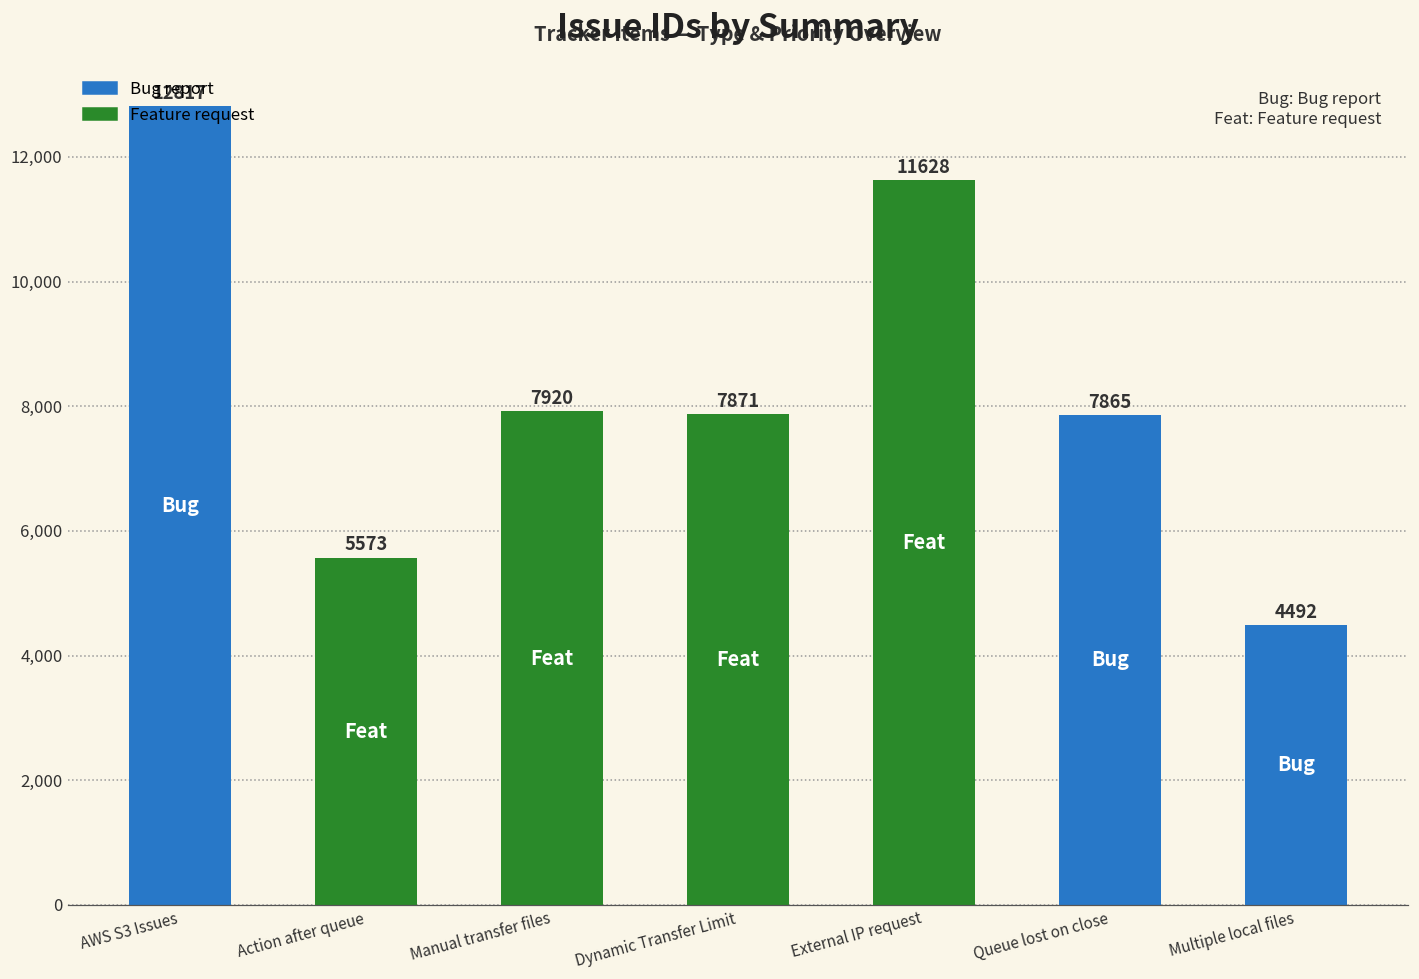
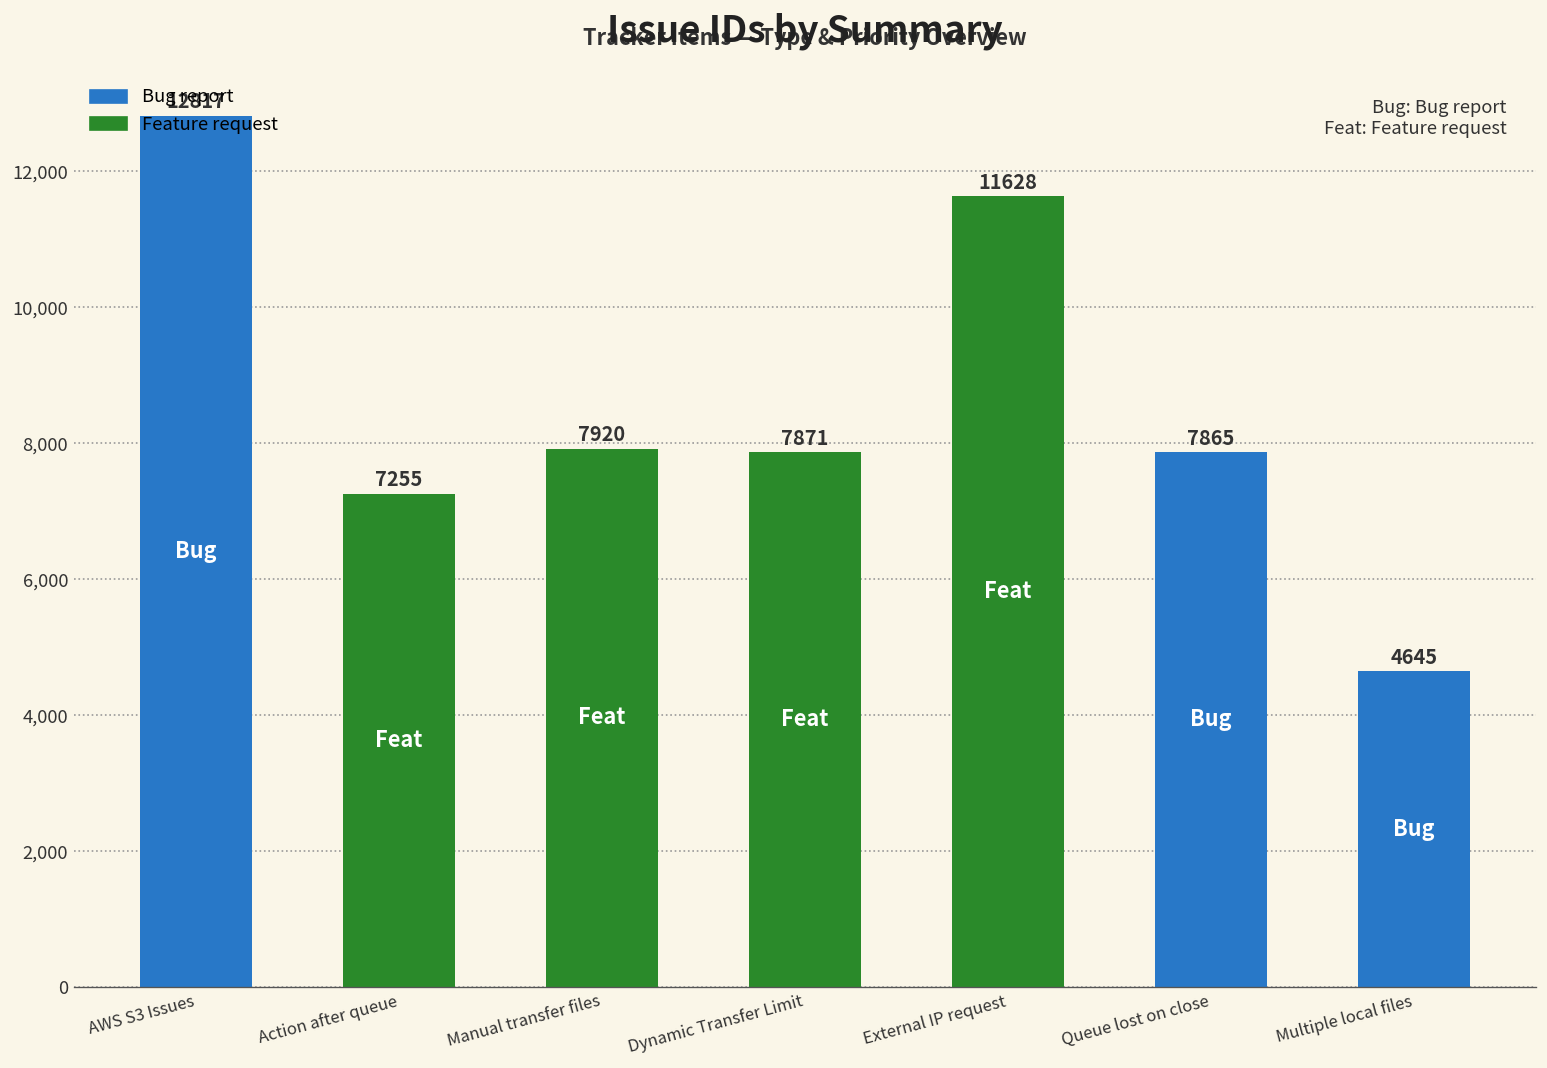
  {
    "AWS S3 Issues": 12817,
-   "Action after queue": 5573,
+   "Action after queue": 7255,
    "Manual transfer files": 7920,
    "Dynamic Transfer Limit": 7871,
    "External IP request": 11628,
    "Queue lost on close": 7865,
-   "Multiple local files": 4492
+   "Multiple local files": 4645
  }
